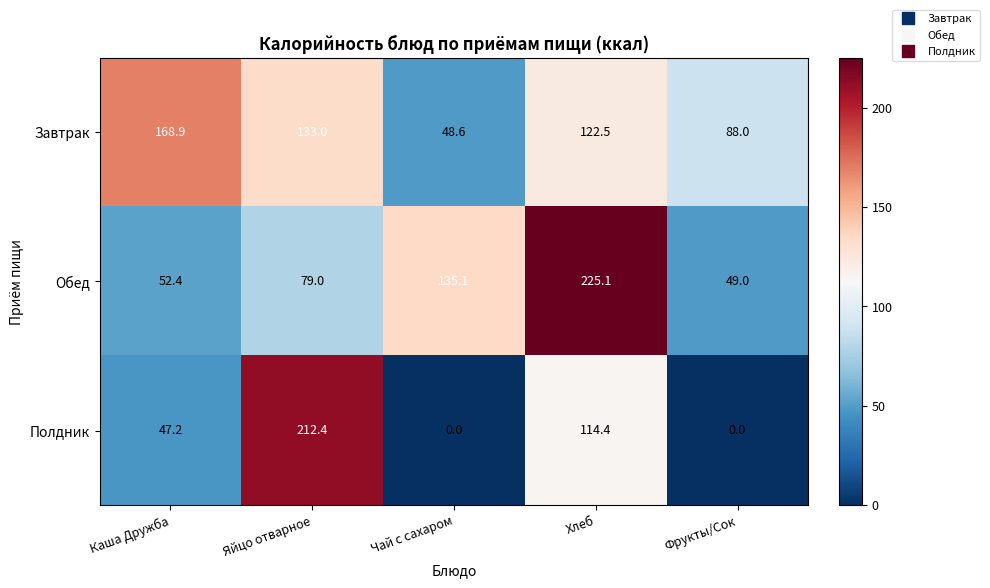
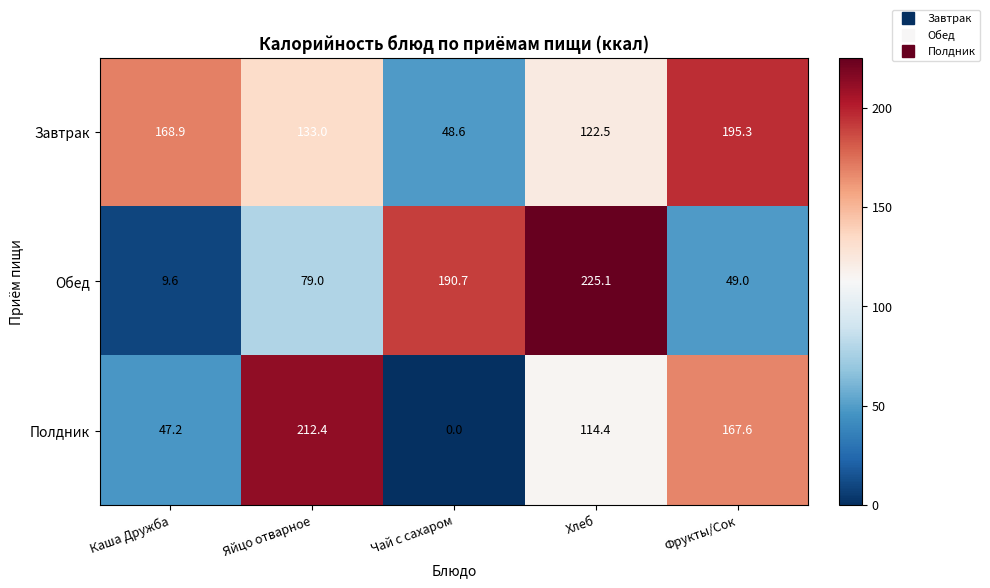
  {
    "Завтрак": {
      "Каша Дружба": 168.9,
      "Яйцо отварное": 133.0,
      "Чай с сахаром": 48.6,
      "Хлеб": 122.5,
-     "Фрукты/Сок": 88.0
+     "Фрукты/Сок": 195.3
    },
    "Обед": {
-     "Каша Дружба": 52.4,
+     "Каша Дружба": 9.6,
      "Яйцо отварное": 79.0,
-     "Чай с сахаром": 135.1,
+     "Чай с сахаром": 190.7,
      "Хлеб": 225.1,
      "Фрукты/Сок": 49.0
    },
    "Полдник": {
      "Каша Дружба": 47.2,
      "Яйцо отварное": 212.4,
      "Чай с сахаром": 0.0,
      "Хлеб": 114.4,
-     "Фрукты/Сок": 0.0
+     "Фрукты/Сок": 167.6
    }
  }
